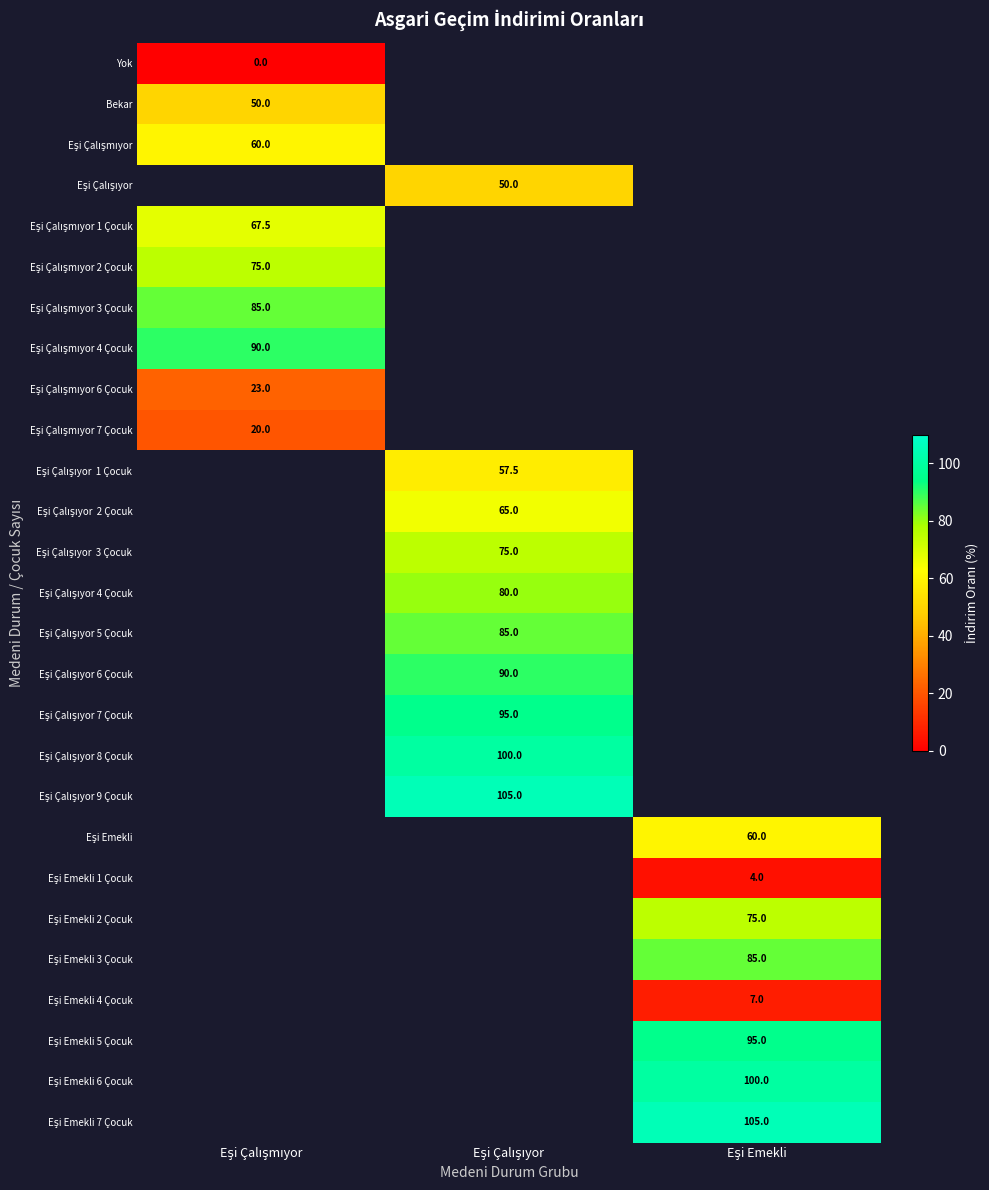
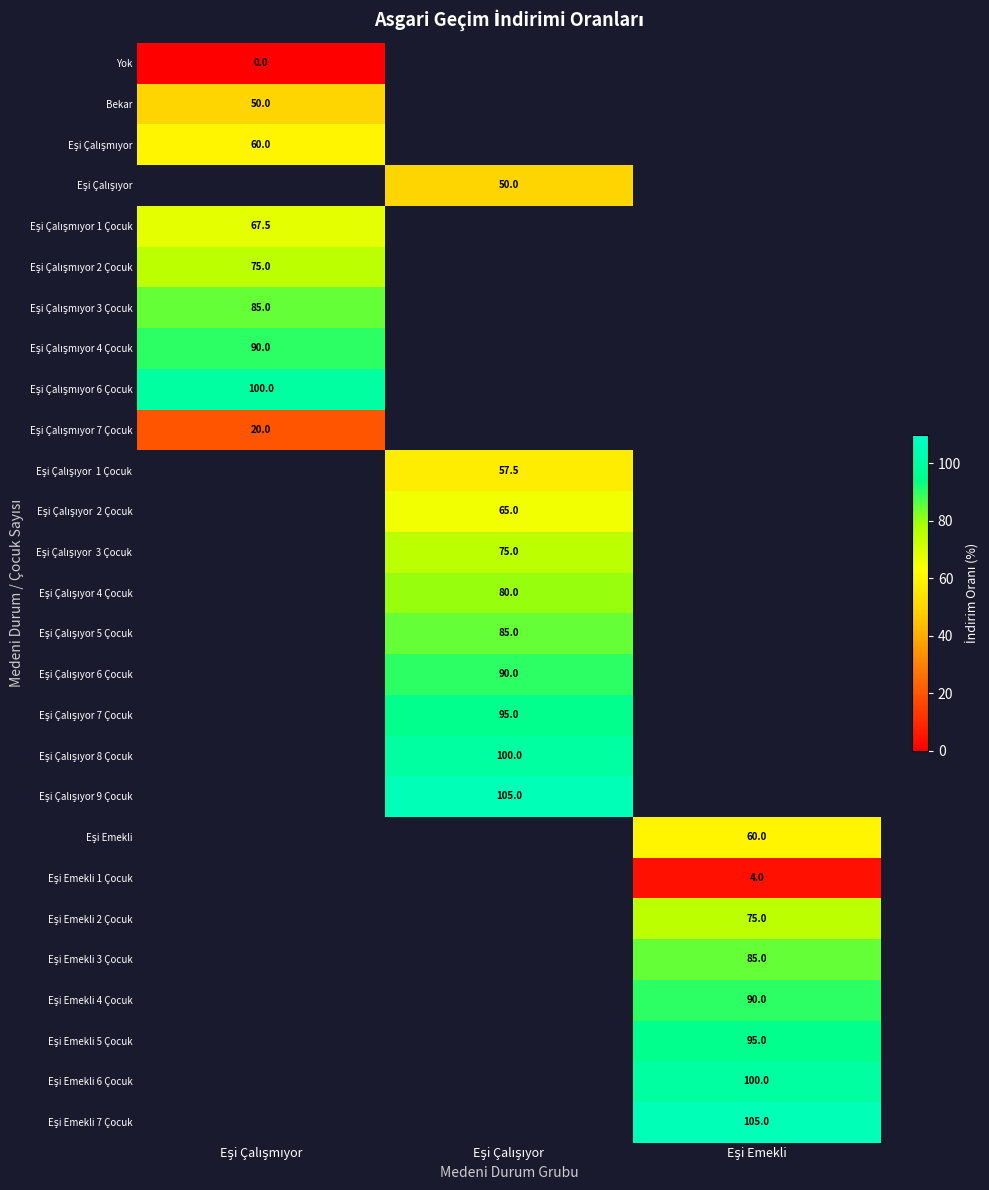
  {
    "Yok": {
      "Eşi Çalışmıyor": 0.0
    },
    "Bekar": {
      "Eşi Çalışmıyor": 50.0
    },
    "Eşi Çalışmıyor": {
      "Eşi Çalışmıyor": 60.0
    },
    "Eşi Çalışıyor": {
      "Eşi Çalışıyor": 50.0
    },
    "Eşi Çalışmıyor 1 Çocuk": {
      "Eşi Çalışmıyor": 67.5
    },
    "Eşi Çalışmıyor 2 Çocuk": {
      "Eşi Çalışmıyor": 75.0
    },
    "Eşi Çalışmıyor 3 Çocuk": {
      "Eşi Çalışmıyor": 85.0
    },
    "Eşi Çalışmıyor 4 Çocuk": {
      "Eşi Çalışmıyor": 90.0
    },
    "Eşi Çalışmıyor 6 Çocuk": {
-     "Eşi Çalışmıyor": 23.0
+     "Eşi Çalışmıyor": 100.0
    },
    "Eşi Çalışmıyor 7 Çocuk": {
      "Eşi Çalışmıyor": 20.0
    },
    "Eşi Çalışıyor 1 Çocuk": {
      "Eşi Çalışıyor": 57.5
    },
    "Eşi Çalışıyor 2 Çocuk": {
      "Eşi Çalışıyor": 65.0
    },
    "Eşi Çalışıyor 3 Çocuk": {
      "Eşi Çalışıyor": 75.0
    },
    "Eşi Çalışıyor 4 Çocuk": {
      "Eşi Çalışıyor": 80.0
    },
    "Eşi Çalışıyor 5 Çocuk": {
      "Eşi Çalışıyor": 85.0
    },
    "Eşi Çalışıyor 6 Çocuk": {
      "Eşi Çalışıyor": 90.0
    },
    "Eşi Çalışıyor 7 Çocuk": {
      "Eşi Çalışıyor": 95.0
    },
    "Eşi Çalışıyor 8 Çocuk": {
      "Eşi Çalışıyor": 100.0
    },
    "Eşi Çalışıyor 9 Çocuk": {
      "Eşi Çalışıyor": 105.0
    },
    "Eşi Emekli": {
      "Eşi Emekli": 60.0
    },
    "Eşi Emekli 1 Çocuk": {
      "Eşi Emekli": 4.0
    },
    "Eşi Emekli 2 Çocuk": {
      "Eşi Emekli": 75.0
    },
    "Eşi Emekli 3 Çocuk": {
      "Eşi Emekli": 85.0
    },
    "Eşi Emekli 4 Çocuk": {
-     "Eşi Emekli": 7.0
+     "Eşi Emekli": 90.0
    },
    "Eşi Emekli 5 Çocuk": {
      "Eşi Emekli": 95.0
    },
    "Eşi Emekli 6 Çocuk": {
      "Eşi Emekli": 100.0
    },
    "Eşi Emekli 7 Çocuk": {
      "Eşi Emekli": 105.0
    }
  }
